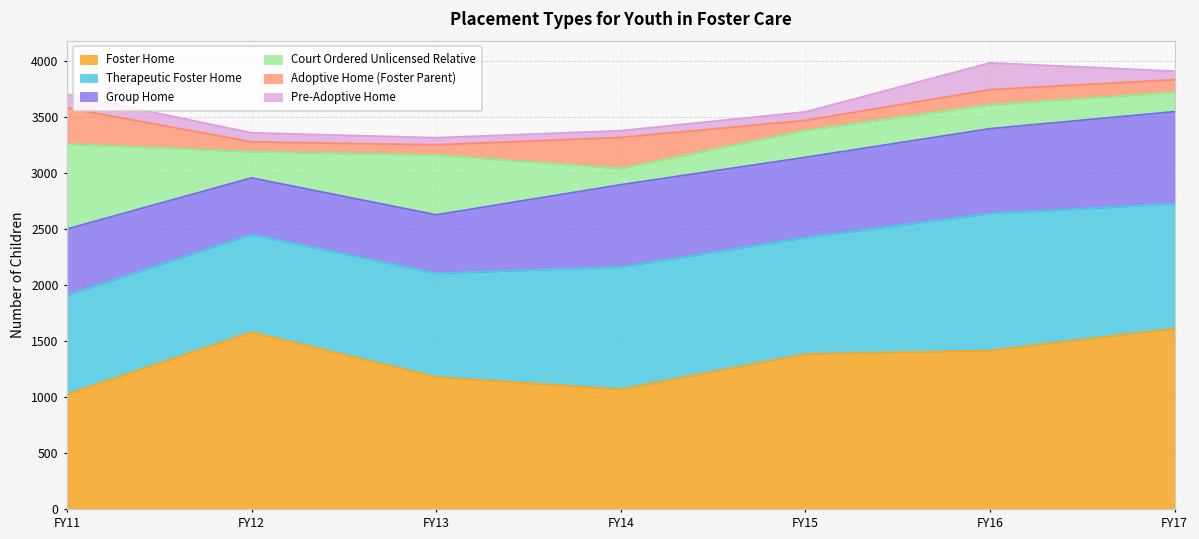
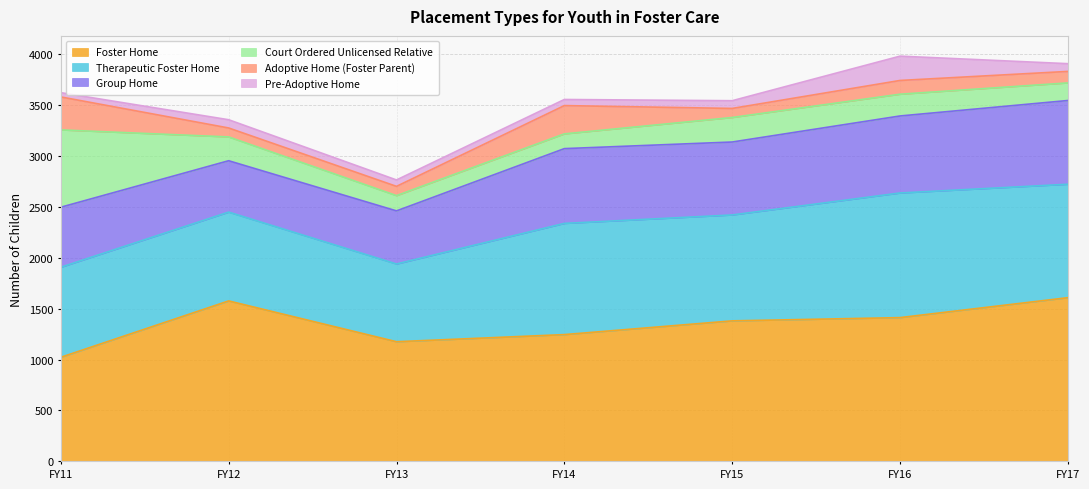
  {
    "Foster Home": {
      "FY11": 1020,
      "FY12": 1580,
      "FY13": 1180,
-     "FY14": 1070,
+     "FY14": 1250,
      "FY15": 1380,
      "FY16": 1410,
      "FY17": 1610
    },
    "Therapeutic Foster Home": {
      "FY11": 890,
      "FY12": 870,
-     "FY13": 930,
+     "FY13": 760,
      "FY14": 1090,
      "FY15": 1040,
      "FY16": 1230,
      "FY17": 1120
    },
    "Group Home": {
      "FY11": 590,
      "FY12": 510,
      "FY13": 520,
      "FY14": 740,
      "FY15": 720,
      "FY16": 760,
      "FY17": 820
    },
    "Court Ordered Unlicensed Relative": {
      "FY11": 760,
      "FY12": 230,
-     "FY13": 540,
+     "FY13": 150,
      "FY14": 150,
      "FY15": 240,
      "FY16": 210,
      "FY17": 170
    },
    "Adoptive Home (Foster Parent)": {
      "FY11": 320,
      "FY12": 90,
      "FY13": 90,
      "FY14": 280,
      "FY15": 90,
      "FY16": 140,
      "FY17": 110
    },
    "Pre-Adoptive Home": {
-     "FY11": 120,
+     "FY11": 40,
      "FY12": 80,
      "FY13": 60,
      "FY14": 60,
      "FY15": 80,
      "FY16": 240,
      "FY17": 80
    }
  }
